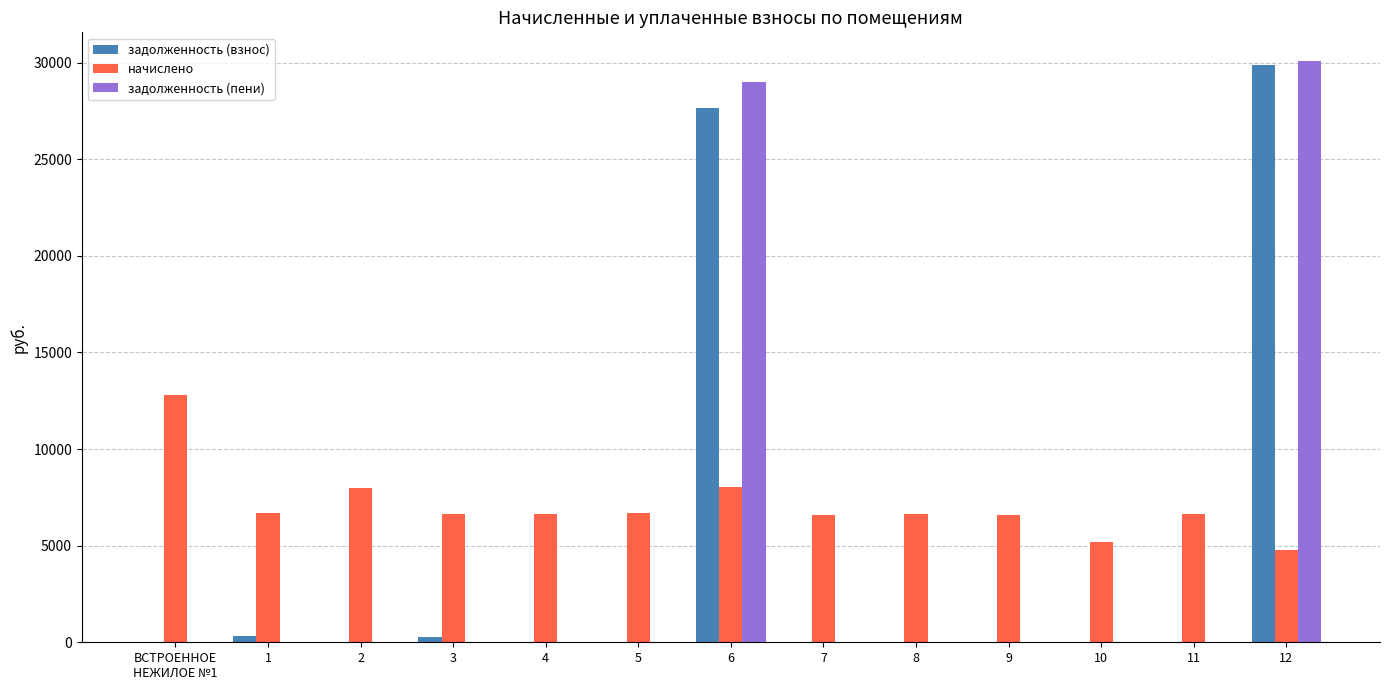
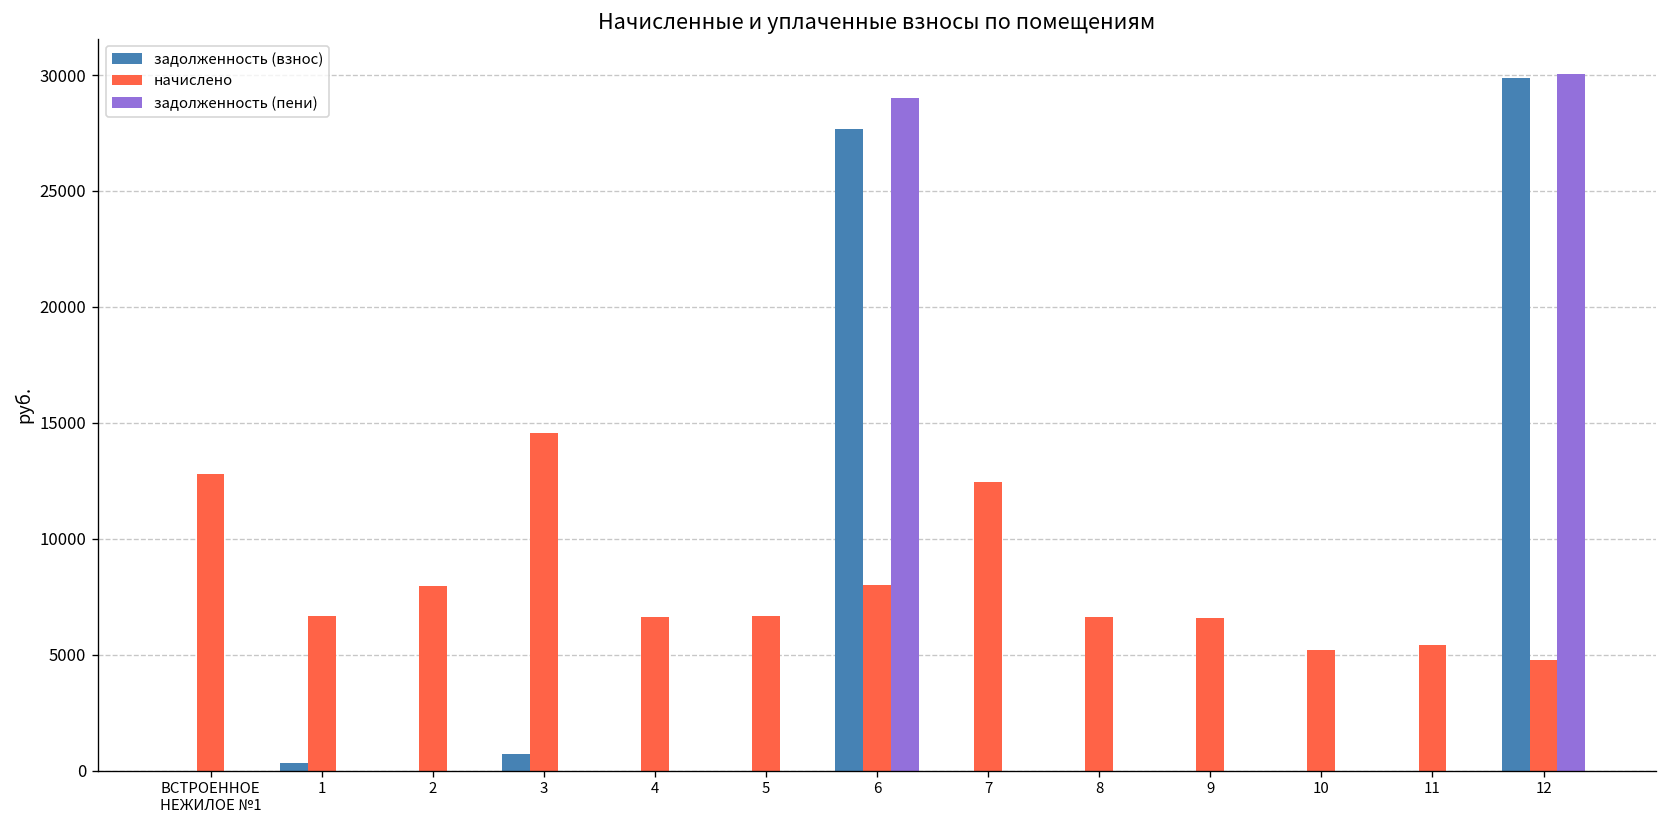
  {
    "задолженность (взнос)": {
      "ВСТРОЕННОЕ НЕЖИЛОЕ №1": 0,
      "1": 300,
      "2": 0,
-     "3": 200,
+     "3": 700,
      "4": 0,
      "5": 0,
      "6": 27700,
      "7": 0,
      "8": 0,
      "9": 0,
      "10": 0,
      "11": 0,
      "12": 29900
    },
    "начислено": {
      "ВСТРОЕННОЕ НЕЖИЛОЕ №1": 12800,
      "1": 6700,
      "2": 8000,
-     "3": 6600,
+     "3": 14600,
      "4": 6600,
      "5": 6700,
      "6": 8000,
-     "7": 6600,
+     "7": 12500,
      "8": 6600,
      "9": 6600,
      "10": 5200,
-     "11": 6600,
+     "11": 5400,
      "12": 4800
    },
    "задолженность (пени)": {
      "ВСТРОЕННОЕ НЕЖИЛОЕ №1": 0,
      "1": 0,
      "2": 0,
      "3": 0,
      "4": 0,
      "5": 0,
      "6": 29000,
      "7": 0,
      "8": 0,
      "9": 0,
      "10": 0,
      "11": 0,
      "12": 30100
    }
  }
